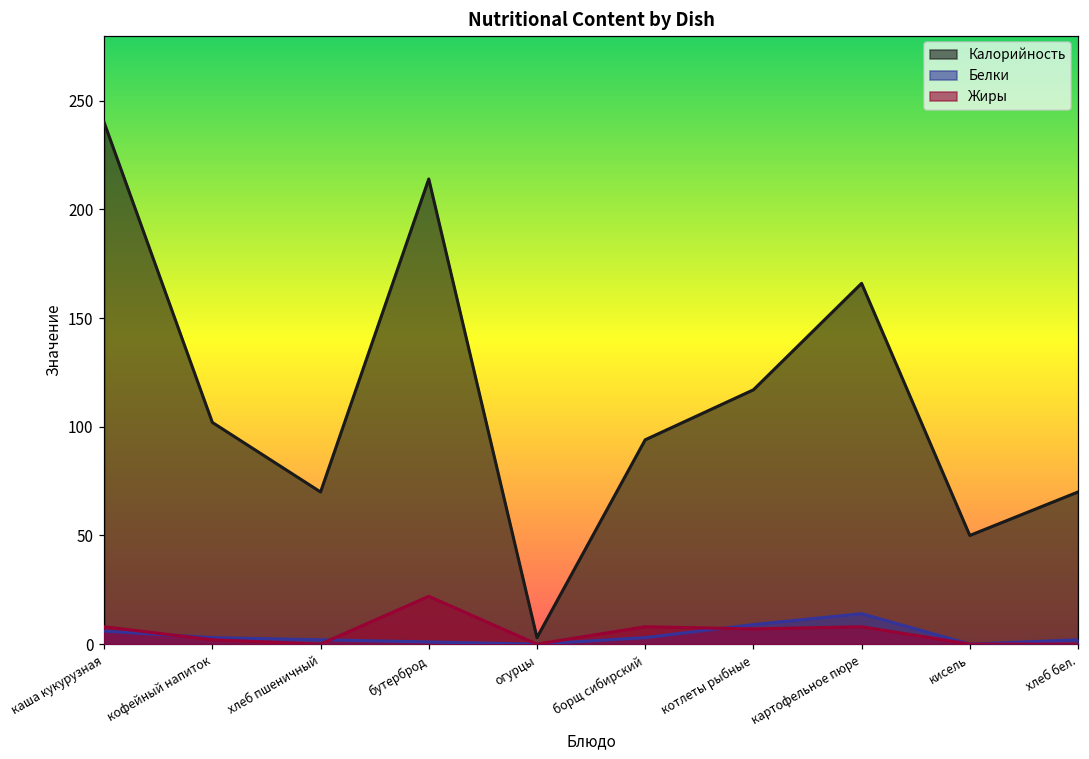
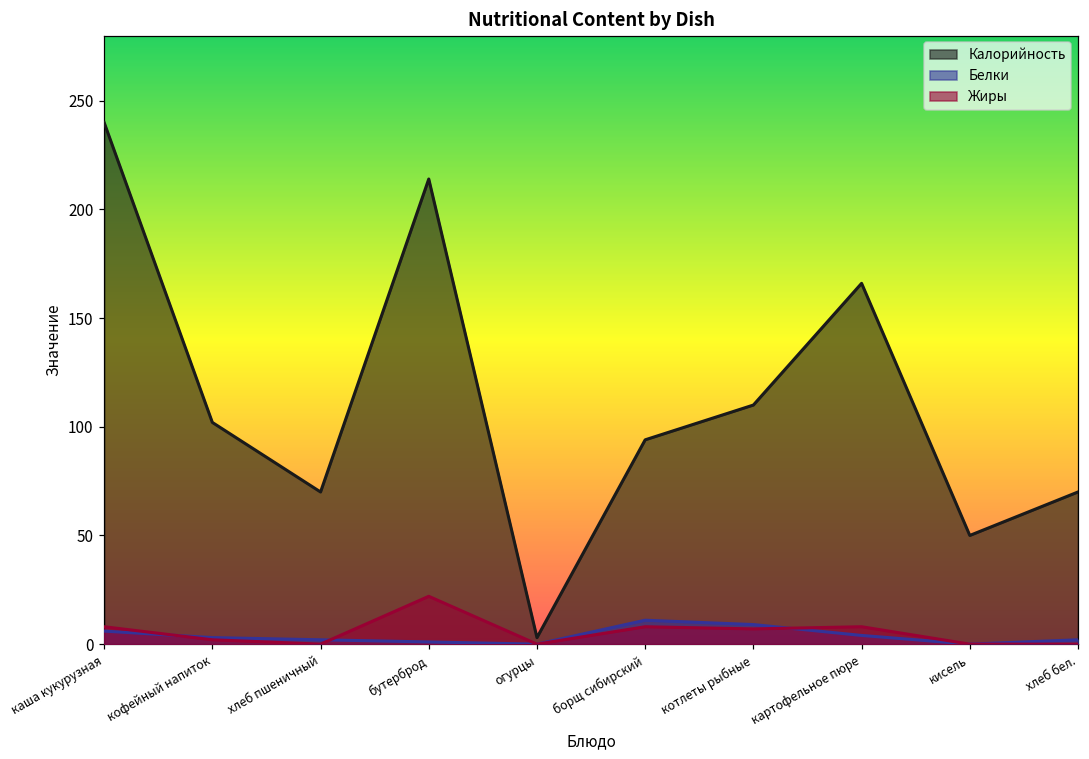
  {
    "Калорийность": {
      "каша кукурузная": 240,
      "кофейный напиток": 102,
      "хлеб пшеничный": 70,
      "бутерброд": 214,
      "огурцы": 3,
      "борщ сибирский": 94,
-     "котлеты рыбные": 117,
+     "котлеты рыбные": 110,
      "картофельное пюре": 166,
      "кисель": 50,
      "хлеб бел.": 70
    },
    "Белки": {
      "каша кукурузная": 6,
      "хлеб пшеничный": 2,
      "бутерброд": 1,
-     "борщ сибирский": 3,
+     "борщ сибирский": 11,
      "котлеты рыбные": 9,
-     "картофельное пюре": 14,
+     "картофельное пюре": 4,
      "хлеб бел.": 2
    },
    "Жиры": {
      "каша кукурузная": 8,
      "хлеб пшеничный": 0,
      "бутерброд": 22,
      "борщ сибирский": 8,
      "котлеты рыбные": 7,
      "картофельное пюре": 8,
      "хлеб бел.": 0
    }
  }
